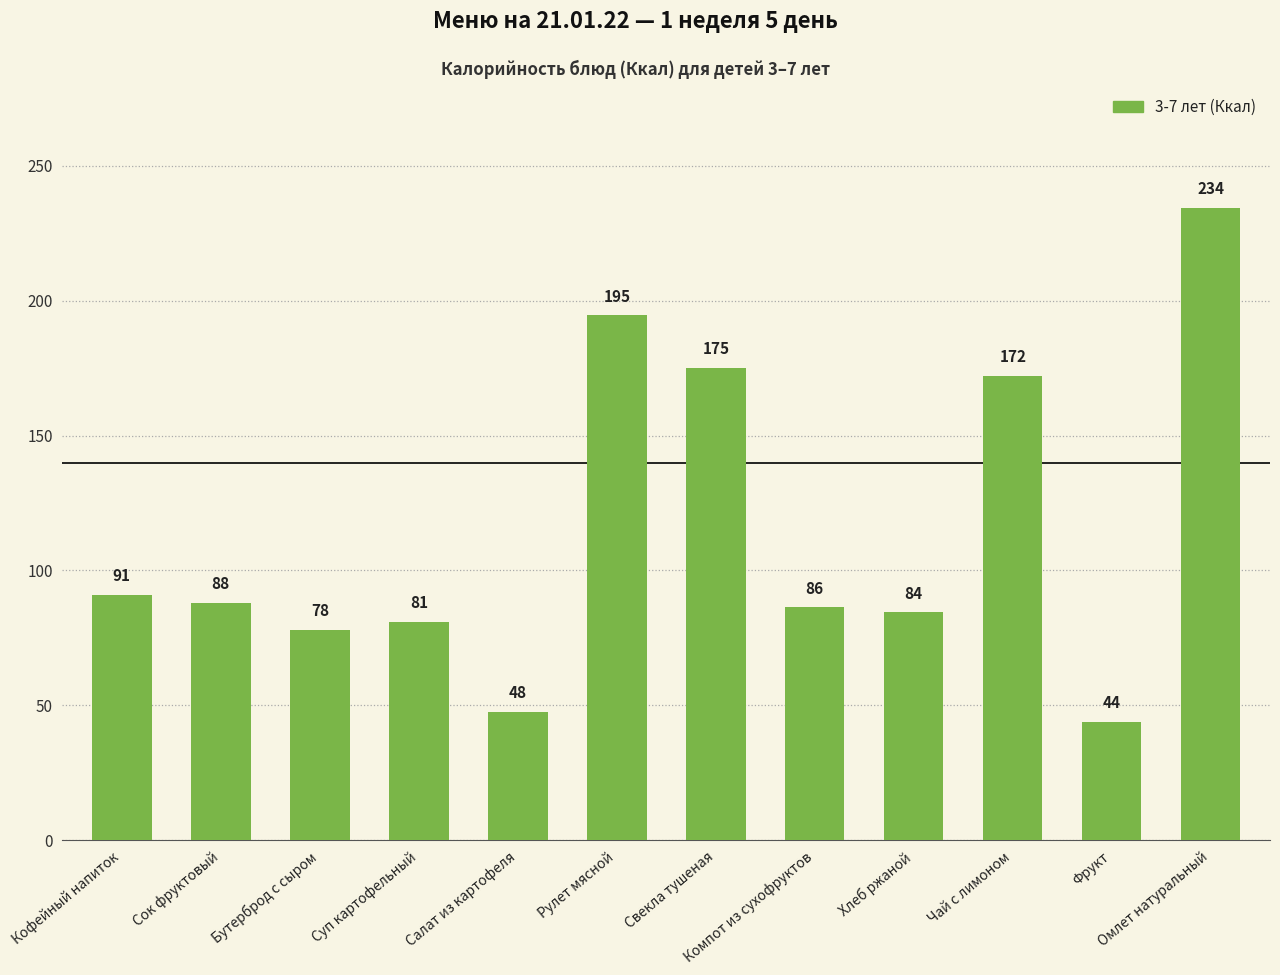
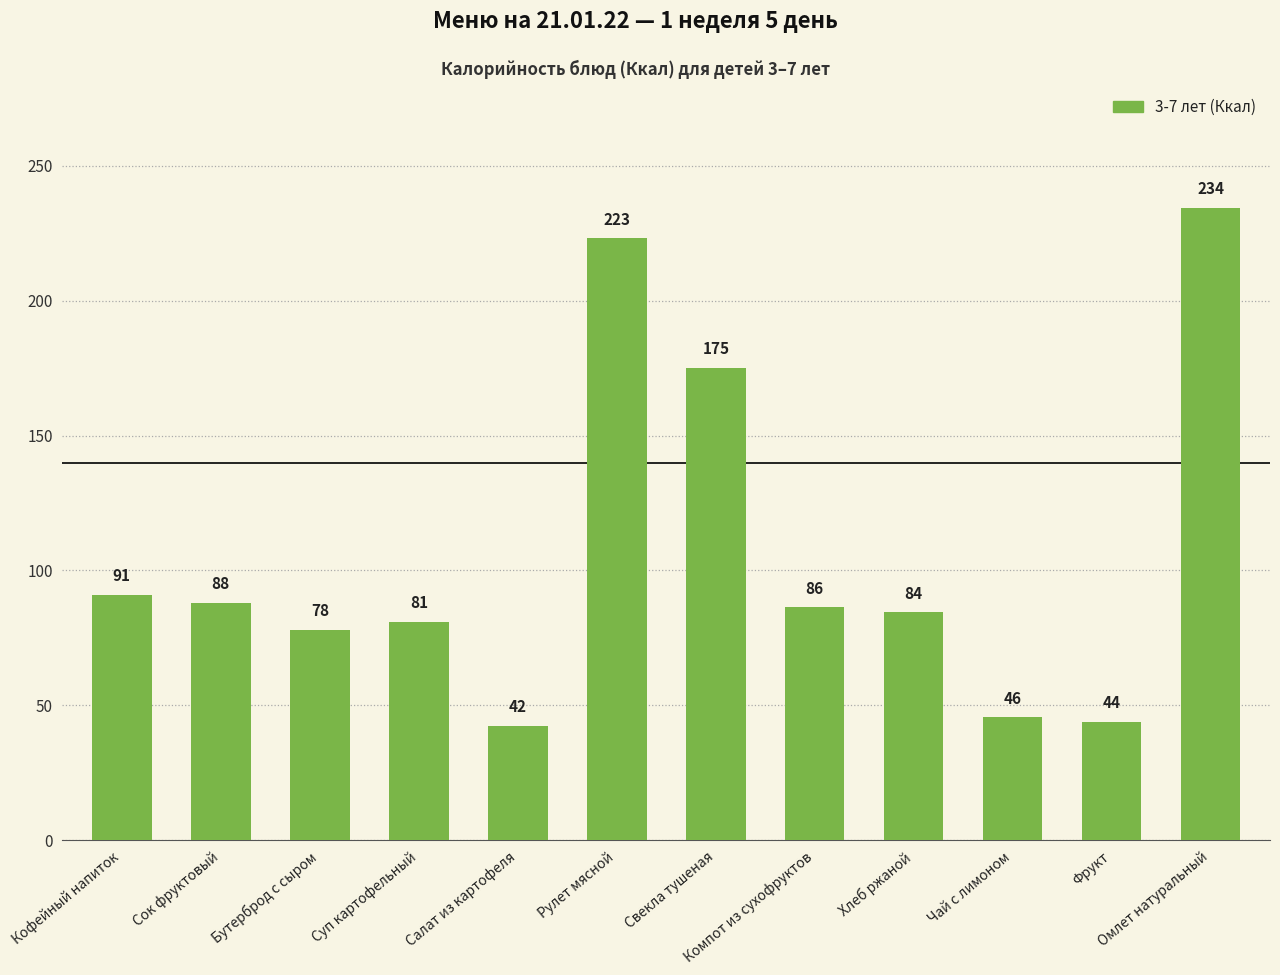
  {
    "Кофейный напиток": 91,
    "Сок фруктовый": 88,
    "Бутерброд с сыром": 78,
    "Суп картофельный": 81,
-   "Салат из картофеля": 48,
-   "Рулет мясной": 195,
+   "Салат из картофеля": 42,
+   "Рулет мясной": 223,
    "Свекла тушеная": 175,
    "Компот из сухофруктов": 86,
    "Хлеб ржаной": 84,
-   "Чай с лимоном": 172,
+   "Чай с лимоном": 46,
    "Фрукт": 44,
    "Омлет натуральный": 234
  }
